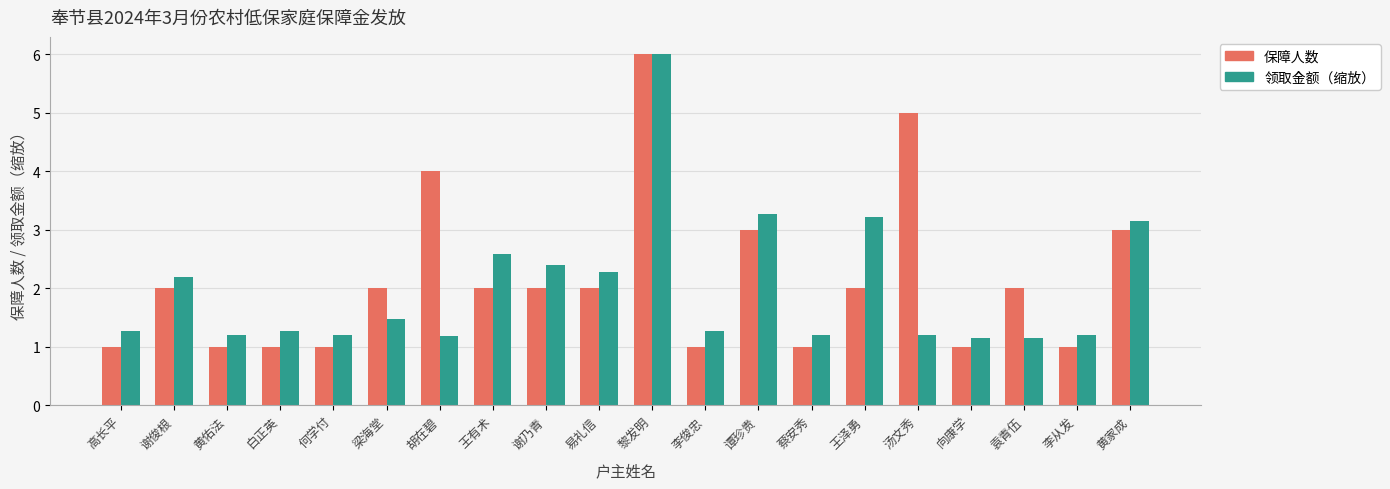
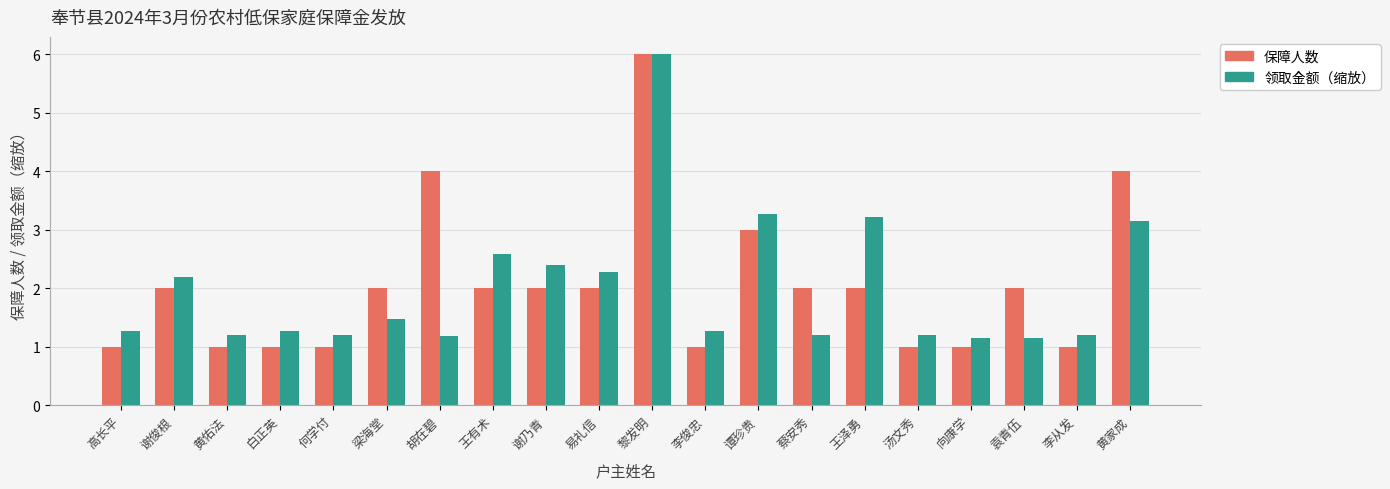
  {
    "保障人数": {
      "高长平": 1,
      "谢俊根": 2,
      "黄佑法": 1,
      "白正英": 1,
      "何学付": 1,
      "梁海堂": 2,
      "胡在碧": 4,
      "王有术": 2,
      "谢乃青": 2,
      "易礼信": 2,
      "黎发明": 6,
      "李俊忠": 1,
      "谭珍贵": 3,
-     "蔡安秀": 1,
+     "蔡安秀": 2,
      "王泽勇": 2,
-     "汤文秀": 5,
+     "汤文秀": 1,
      "向康学": 1,
      "袁青伍": 2,
      "李从发": 1,
-     "黄家成": 3
+     "黄家成": 4
    }
  }
